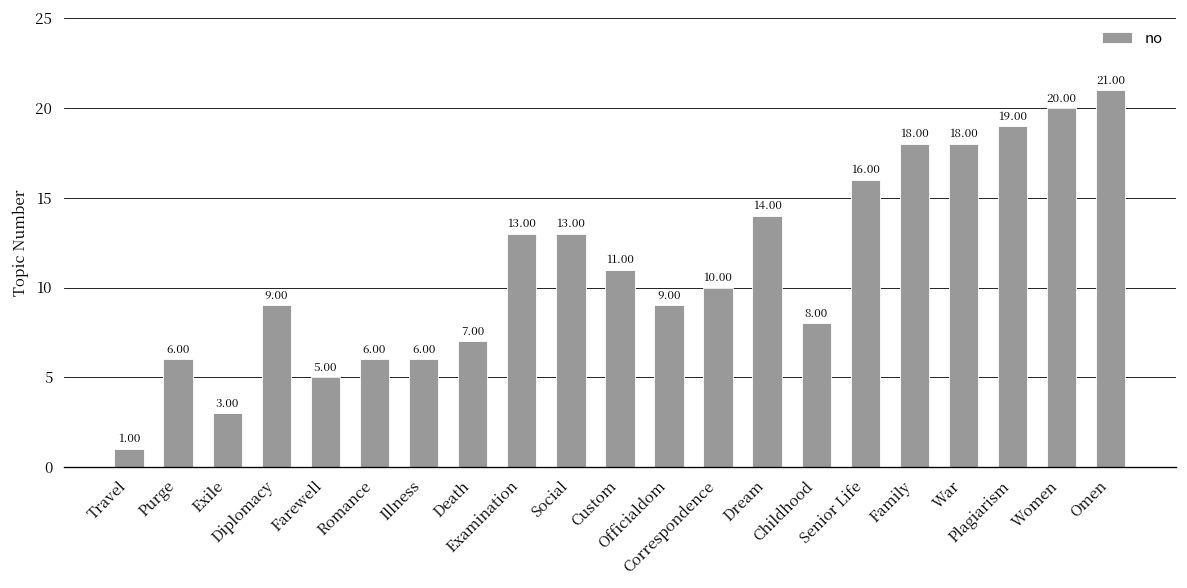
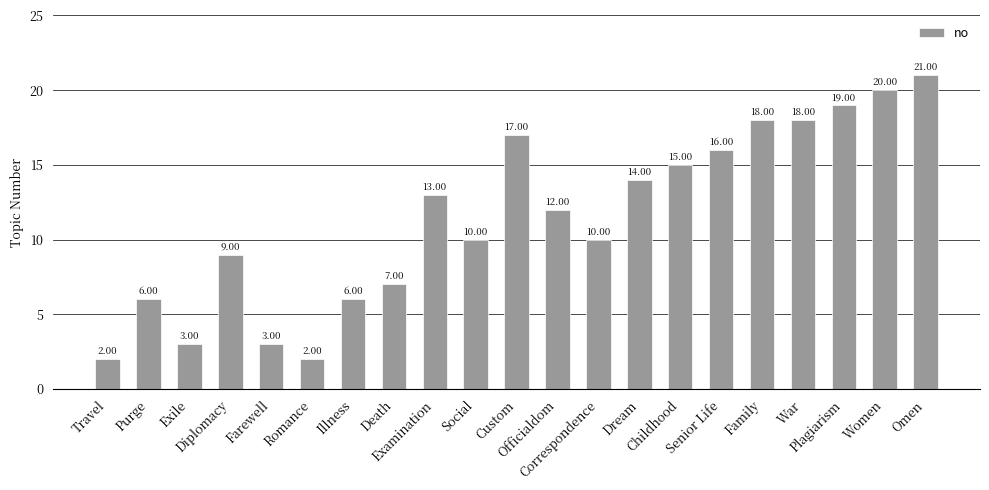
  {
-   "Travel": 1.00,
+   "Travel": 2.00,
    "Purge": 6.00,
    "Exile": 3.00,
    "Diplomacy": 9.00,
-   "Farewell": 5.00,
-   "Romance": 6.00,
+   "Farewell": 3.00,
+   "Romance": 2.00,
    "Illness": 6.00,
    "Death": 7.00,
    "Examination": 13.00,
-   "Social": 13.00,
-   "Custom": 11.00,
-   "Officialdom": 9.00,
+   "Social": 10.00,
+   "Custom": 17.00,
+   "Officialdom": 12.00,
    "Correspondence": 10.00,
    "Dream": 14.00,
-   "Childhood": 8.00,
+   "Childhood": 15.00,
    "Senior Life": 16.00,
    "Family": 18.00,
    "War": 18.00,
    "Plagiarism": 19.00,
    "Women": 20.00,
    "Omen": 21.00
  }
